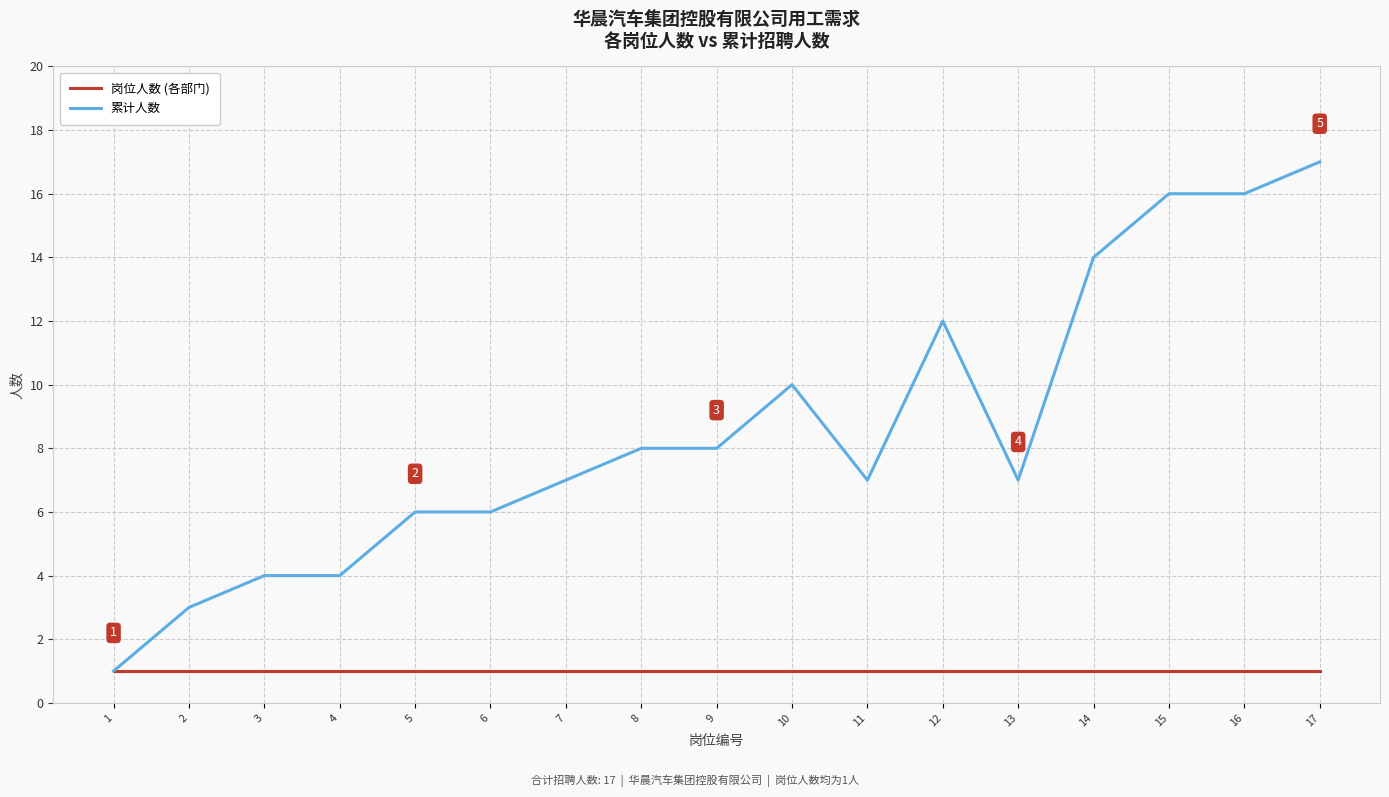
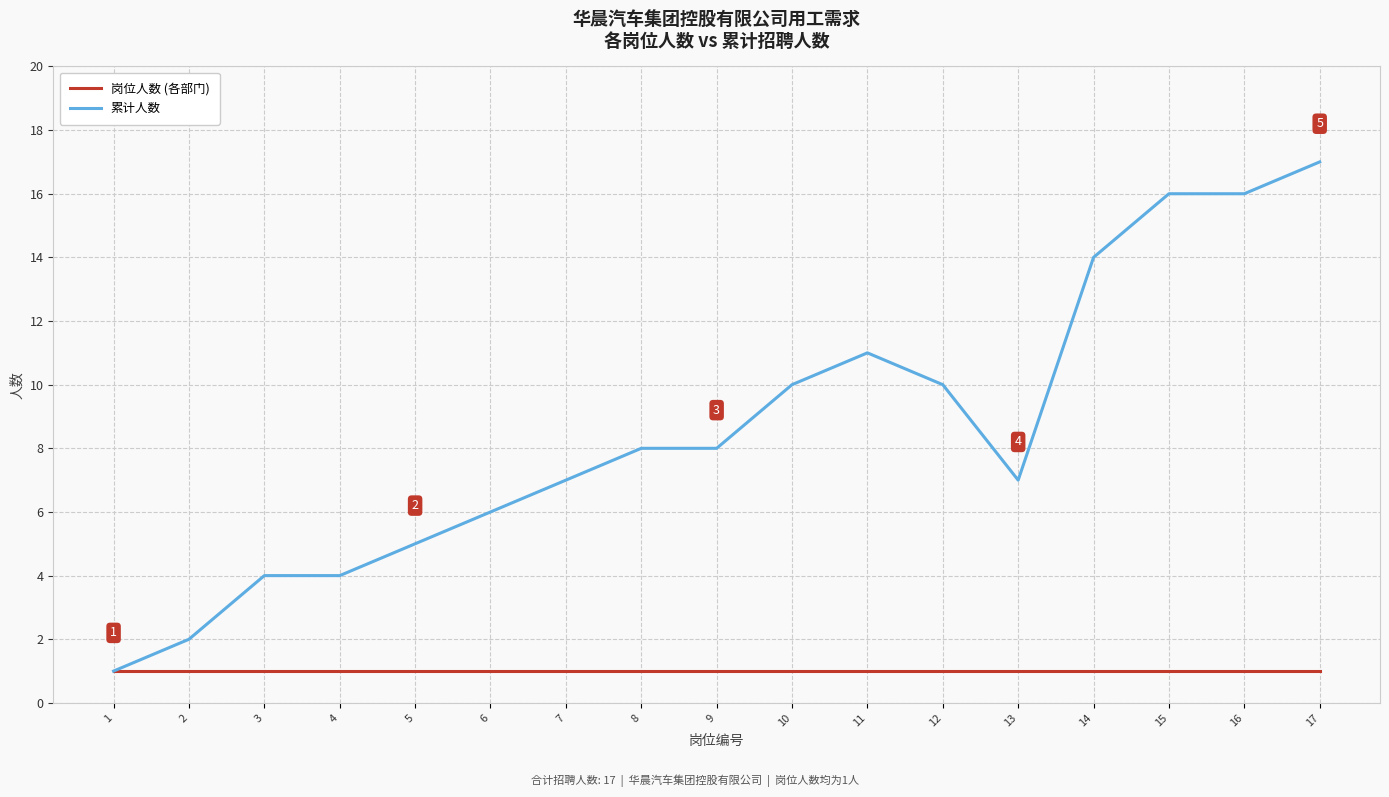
  {
    "岗位人数 (各部门)": {
      "2": 1,
      "3": 1,
      "4": 1,
      "5": 1,
      "6": 1,
      "7": 1,
      "8": 1,
      "9": 1,
      "10": 1,
      "11": 1,
      "12": 1,
      "13": 1,
      "14": 1,
      "15": 1,
      "16": 1,
      "17": 1
    },
    "累计人数": {
-     "2": 3,
+     "2": 2,
      "3": 4,
      "4": 4,
-     "5": 6,
+     "5": 5,
      "6": 6,
      "7": 7,
      "8": 8,
      "9": 8,
      "10": 10,
-     "11": 7,
-     "12": 12,
+     "11": 11,
+     "12": 10,
      "13": 7,
      "14": 14,
      "15": 16,
      "16": 16,
      "17": 17
    }
  }
